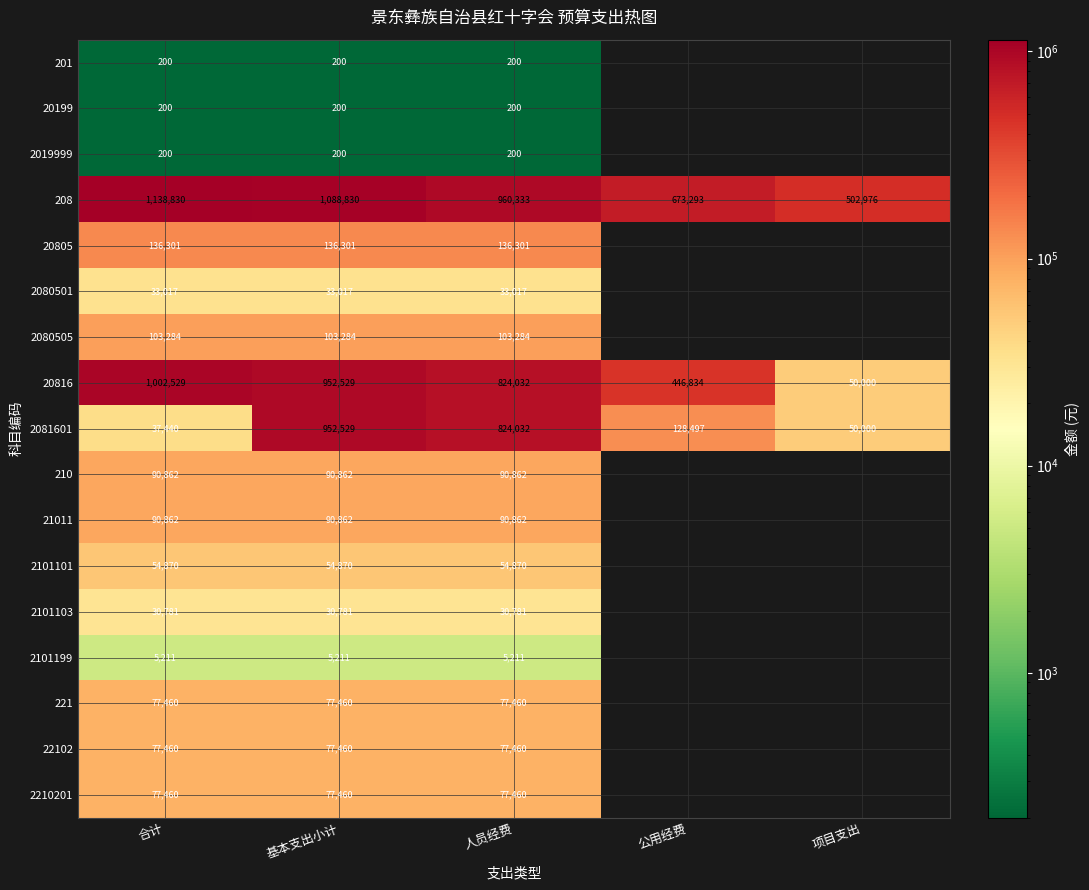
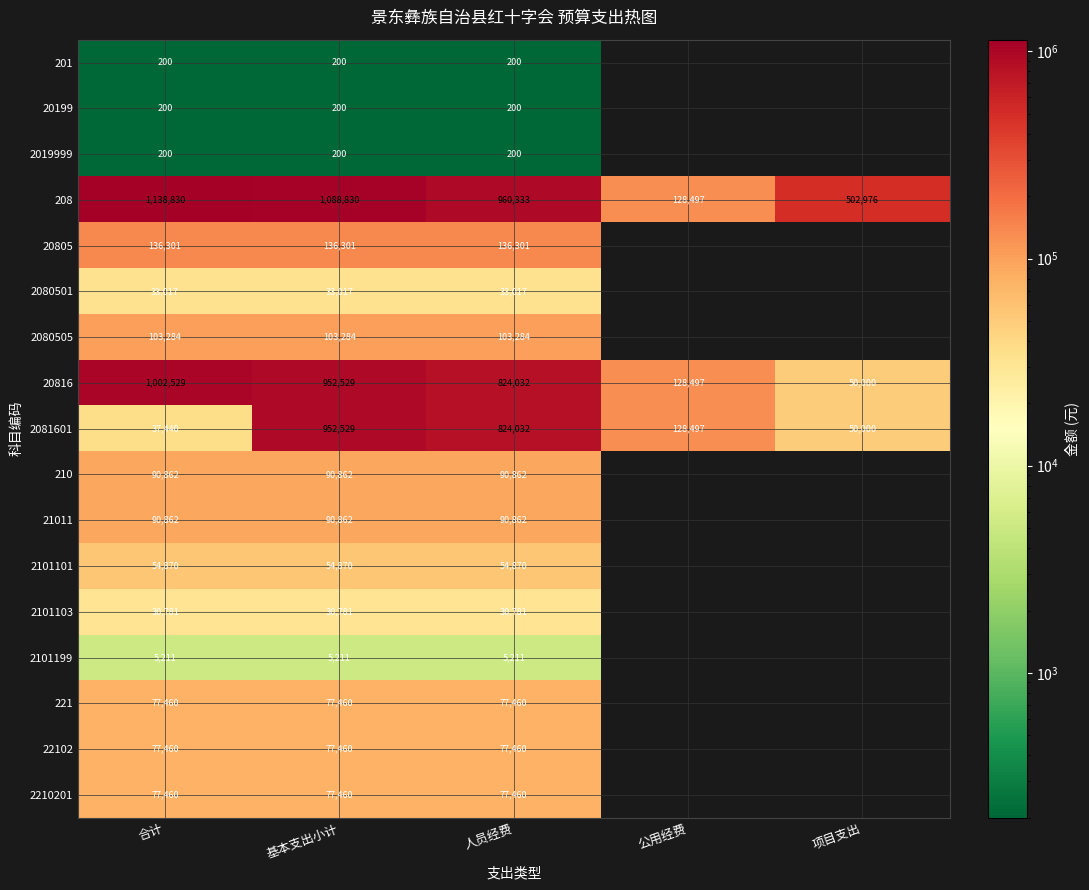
  {
    "201": {
      "合计": "200",
      "基本支出小计": "200",
      "人员经费": "200"
    },
    "20199": {
      "合计": "200",
      "基本支出小计": "200",
      "人员经费": "200"
    },
    "2019999": {
      "合计": "200",
      "基本支出小计": "200",
      "人员经费": "200"
    },
    "208": {
      "合计": "1,138,830",
      "基本支出小计": "1,088,830",
      "人员经费": "960,333",
-     "公用经费": "673,293",
+     "公用经费": "128,497",
      "项目支出": "502,976"
    },
    "20805": {
      "合计": "136,301",
      "基本支出小计": "136,301",
      "人员经费": "136,301"
    },
    "2080501": {
      "合计": "33,017",
      "基本支出小计": "33,017",
      "人员经费": "33,017"
    },
    "2080505": {
      "合计": "103,284",
      "基本支出小计": "103,284",
      "人员经费": "103,284"
    },
    "20816": {
      "合计": "1,002,529",
      "基本支出小计": "952,529",
      "人员经费": "824,032",
-     "公用经费": "446,834",
+     "公用经费": "128,497",
      "项目支出": "50,000"
    },
    "2081601": {
      "合计": "37,440",
      "基本支出小计": "952,529",
      "人员经费": "824,032",
      "公用经费": "128,497",
      "项目支出": "50,000"
    },
    "210": {
      "合计": "90,862",
      "基本支出小计": "90,862",
      "人员经费": "90,862"
    },
    "21011": {
      "合计": "90,862",
      "基本支出小计": "90,862",
      "人员经费": "90,862"
    },
    "2101101": {
      "合计": "54,870",
      "基本支出小计": "54,870",
      "人员经费": "54,870"
    },
    "2101103": {
      "合计": "30,781",
      "基本支出小计": "30,781",
      "人员经费": "30,781"
    },
    "2101199": {
      "合计": "5,211",
      "基本支出小计": "5,211",
      "人员经费": "5,211"
    },
    "221": {
      "合计": "77,460",
      "基本支出小计": "77,460",
      "人员经费": "77,460"
    },
    "22102": {
      "合计": "77,460",
      "基本支出小计": "77,460",
      "人员经费": "77,460"
    },
    "2210201": {
      "合计": "77,460",
      "基本支出小计": "77,460",
      "人员经费": "77,460"
    }
  }
